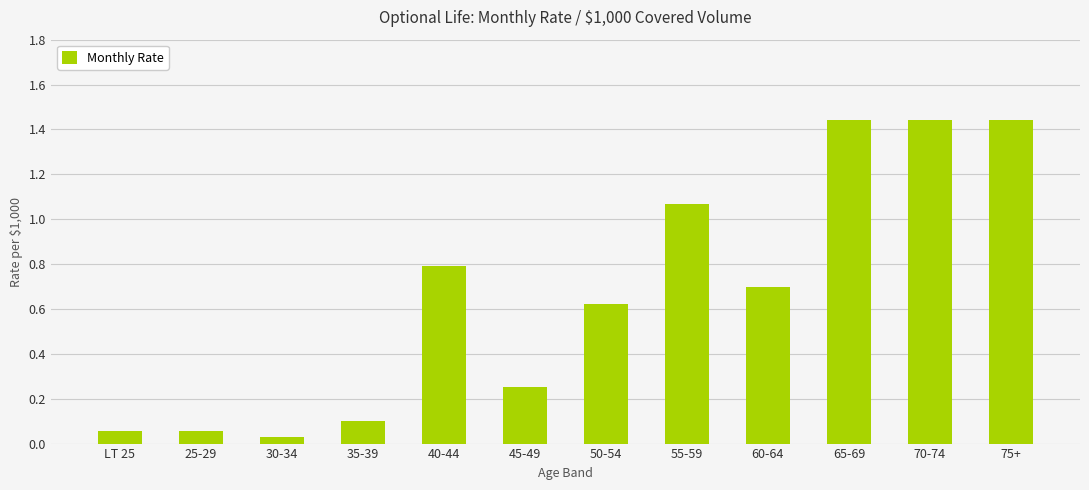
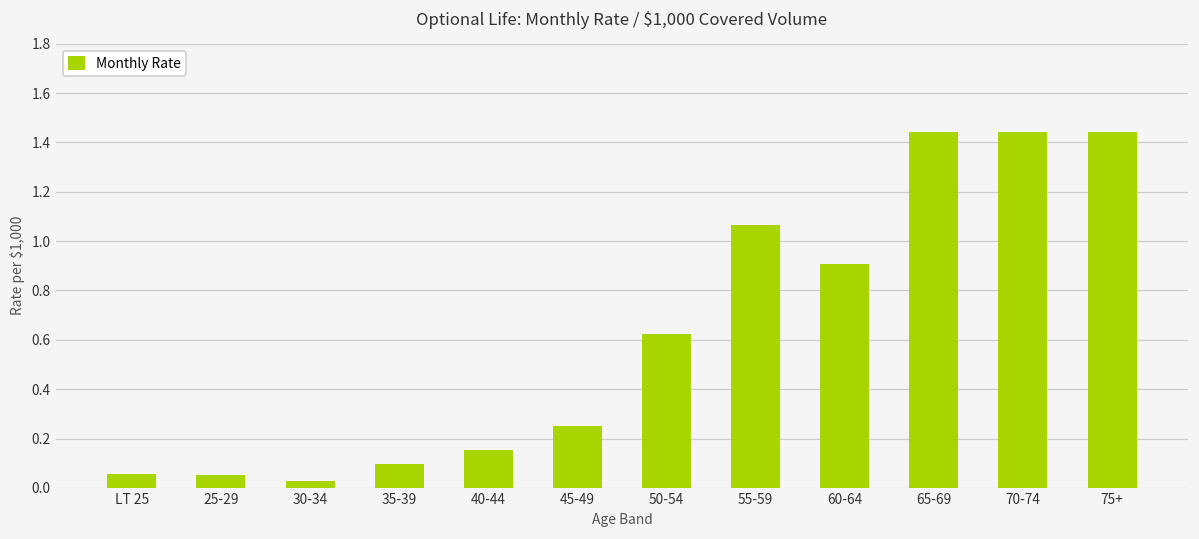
  {
    "LT 25": 0.06,
    "25-29": 0.05,
    "30-34": 0.03,
    "35-39": 0.10,
-   "40-44": 0.79,
+   "40-44": 0.15,
    "45-49": 0.25,
    "50-54": 0.62,
    "55-59": 1.07,
-   "60-64": 0.70,
+   "60-64": 0.91,
    "65-69": 1.44,
    "70-74": 1.44,
    "75+": 1.44
  }
